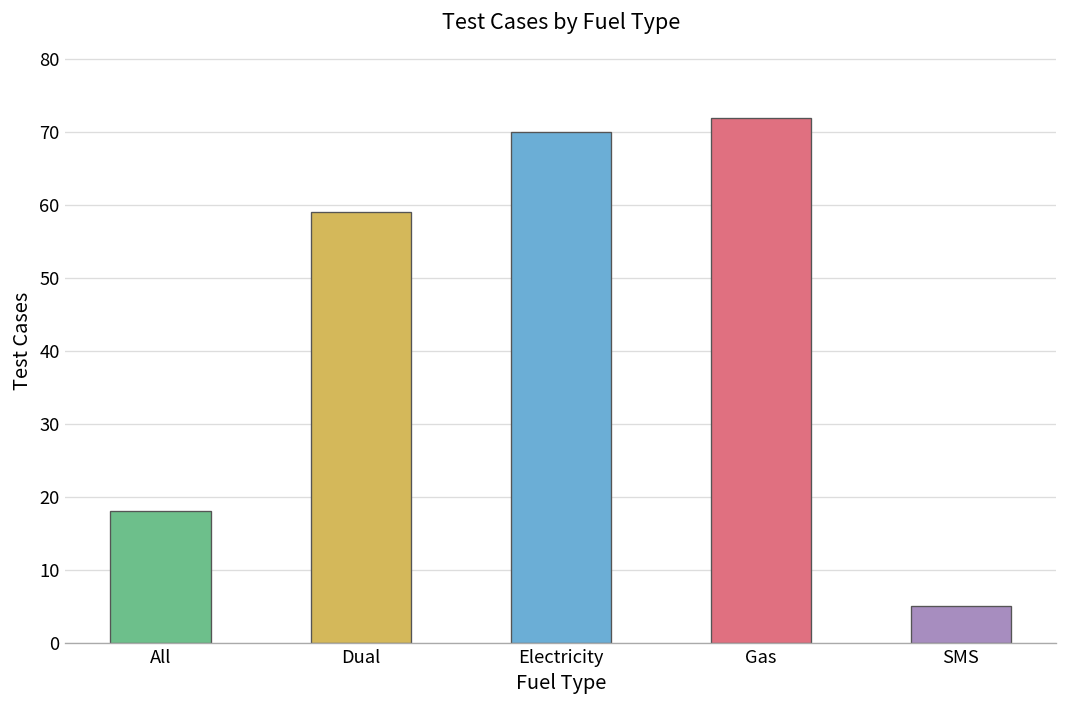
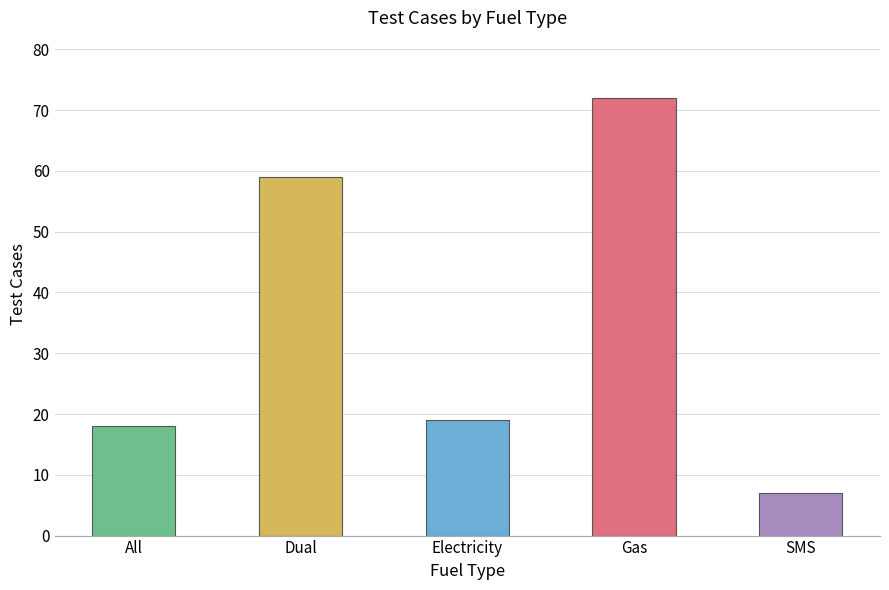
  {
    "All": 18,
    "Dual": 59,
-   "Electricity": 70,
+   "Electricity": 19,
    "Gas": 72,
-   "SMS": 5
+   "SMS": 7
  }
